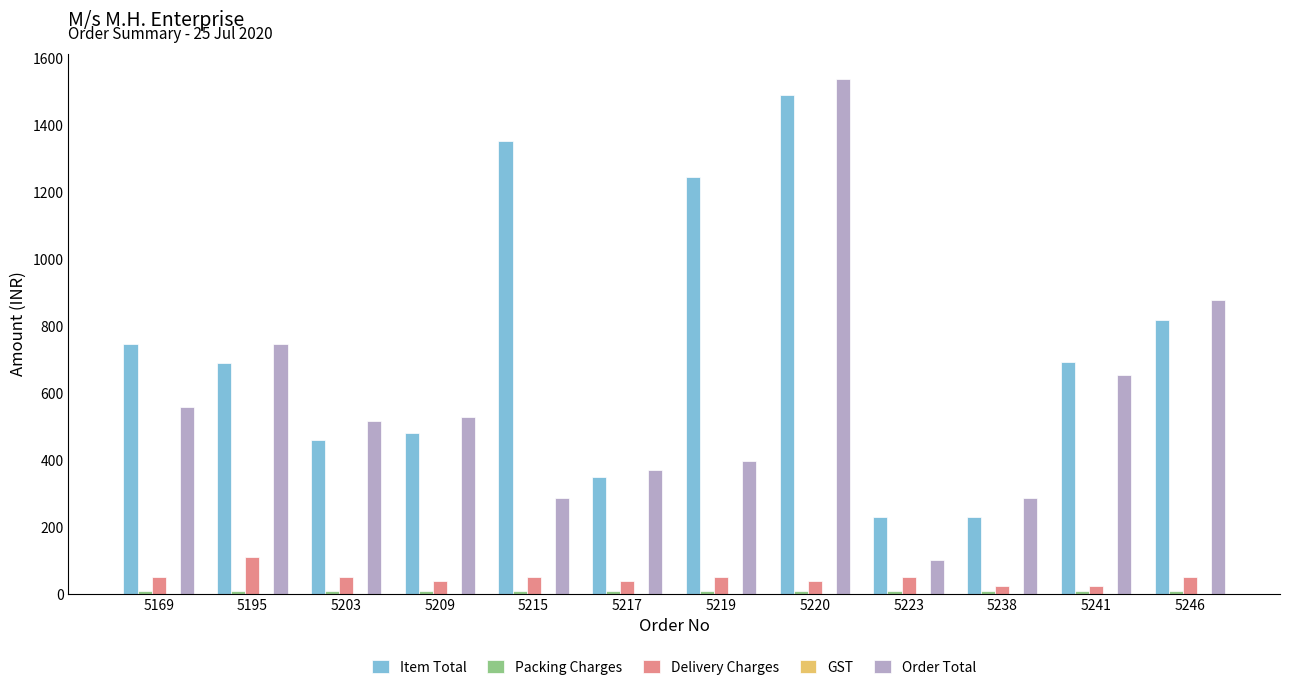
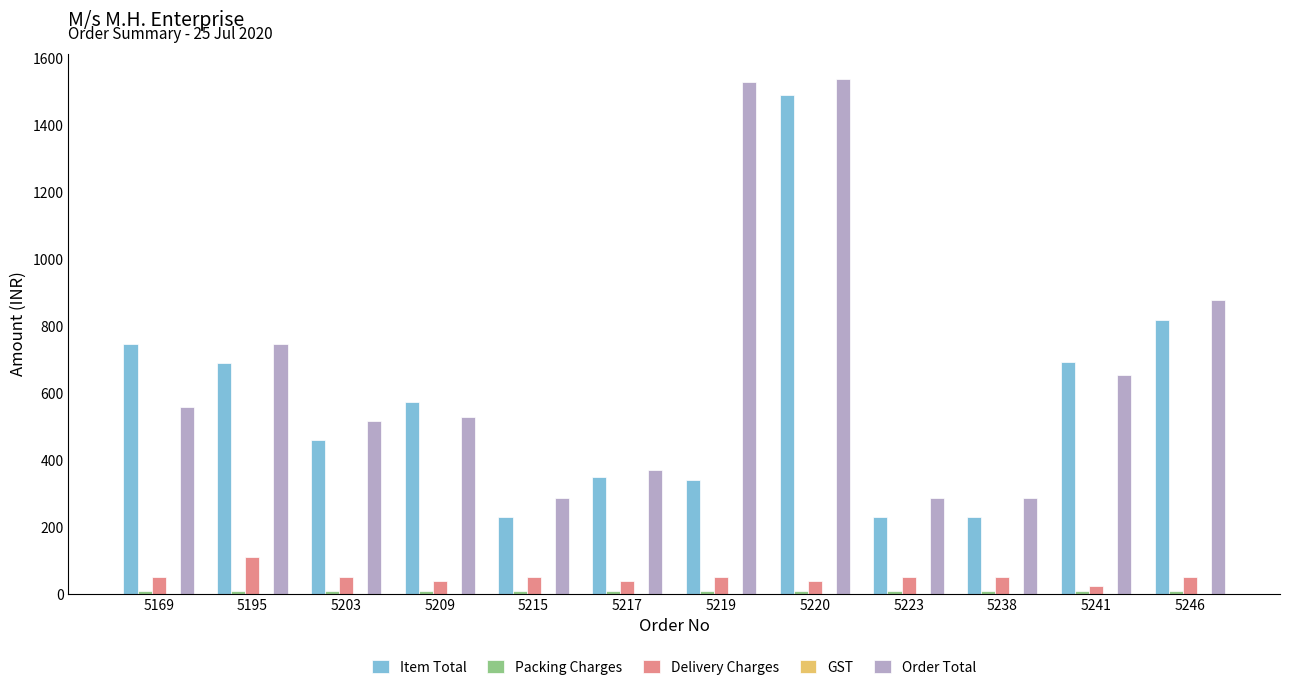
  {
    "Item Total": {
      "5169": 750,
      "5195": 690,
      "5203": 460,
-     "5209": 480,
-     "5215": 1350,
+     "5209": 570,
+     "5215": 230,
      "5217": 350,
-     "5219": 1250,
+     "5219": 340,
      "5220": 1490,
      "5223": 230,
      "5238": 230,
      "5241": 690,
      "5246": 820
    },
    "Packing Charges": {
      "5169": 10,
      "5195": 10,
      "5203": 10,
      "5209": 10,
      "5215": 10,
      "5217": 10,
      "5219": 10,
      "5220": 10,
      "5223": 10,
      "5238": 10,
      "5241": 10,
      "5246": 10
    },
    "Delivery Charges": {
      "5169": 50,
      "5195": 110,
      "5203": 50,
      "5209": 40,
      "5215": 50,
      "5217": 40,
      "5219": 50,
      "5220": 40,
      "5223": 50,
-     "5238": 20,
+     "5238": 50,
      "5241": 30,
      "5246": 50
    },
    "GST": {
      "5169": 0,
      "5195": 0,
      "5203": 0,
      "5209": 0,
      "5215": 0,
      "5217": 0,
      "5219": 0,
      "5220": 0,
      "5223": 0,
      "5238": 0,
      "5241": 0,
      "5246": 0
    },
    "Order Total": {
      "5169": 560,
      "5195": 750,
      "5203": 520,
      "5209": 530,
      "5215": 290,
      "5217": 370,
-     "5219": 400,
+     "5219": 1530,
      "5220": 1540,
-     "5223": 100,
+     "5223": 290,
      "5238": 290,
      "5241": 660,
      "5246": 880
    }
  }
